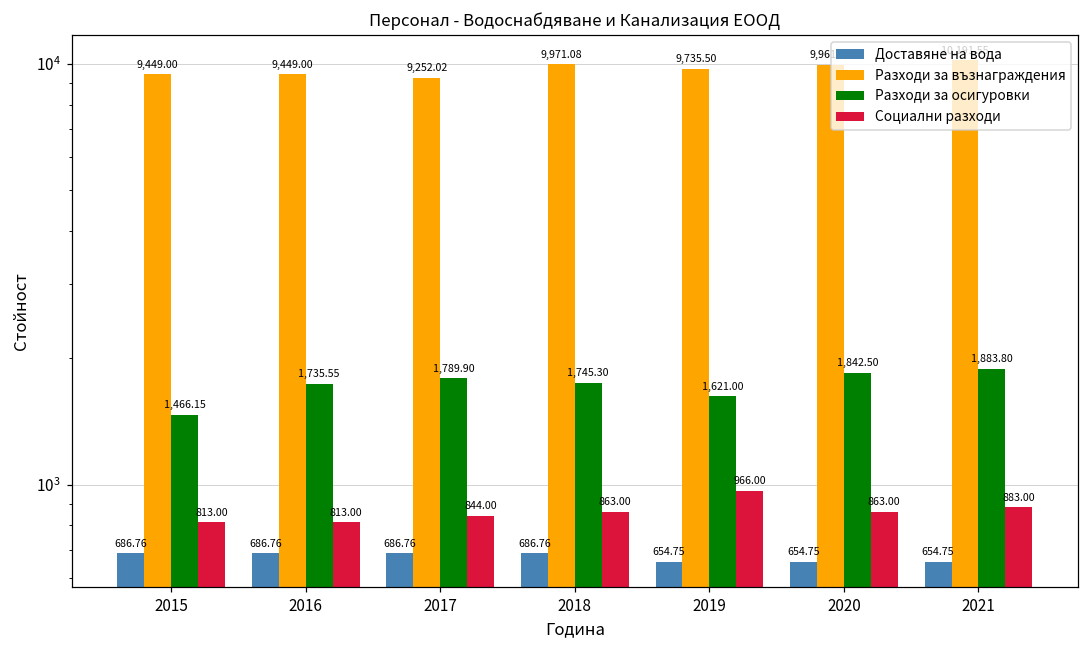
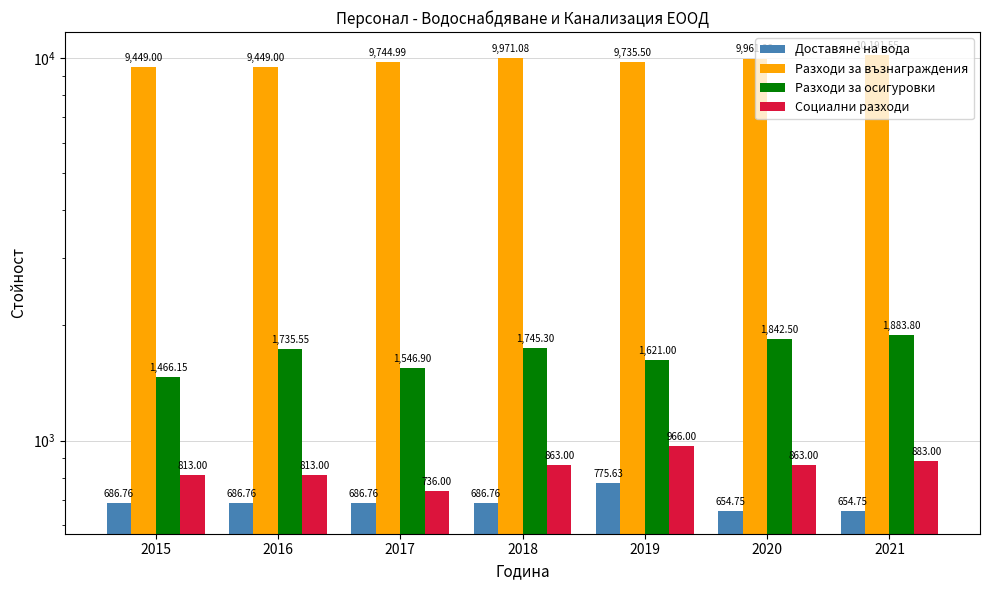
  {
    "Доставяне на вода": {
      "2015": "686.76",
      "2016": "686.76",
      "2017": "686.76",
      "2018": "686.76",
-     "2019": "654.75",
+     "2019": "775.63",
      "2020": "654.75",
      "2021": "654.75"
    },
    "Разходи за възнаграждения": {
      "2015": "9,449.00",
      "2016": "9,449.00",
-     "2017": "9,252.02",
+     "2017": "9,744.99",
      "2018": "9,971.08",
      "2019": "9,735.50"
    },
    "Разходи за осигуровки": {
      "2015": "1,466.15",
      "2016": "1,735.55",
-     "2017": "1,789.90",
+     "2017": "1,546.90",
      "2018": "1,745.30",
      "2019": "1,621.00",
      "2020": "1,842.50",
      "2021": "1,883.80"
    },
    "Социални разходи": {
      "2015": "813.00",
      "2016": "813.00",
-     "2017": "844.00",
+     "2017": "736.00",
      "2018": "863.00",
      "2019": "966.00",
      "2020": "863.00",
      "2021": "883.00"
    }
  }
